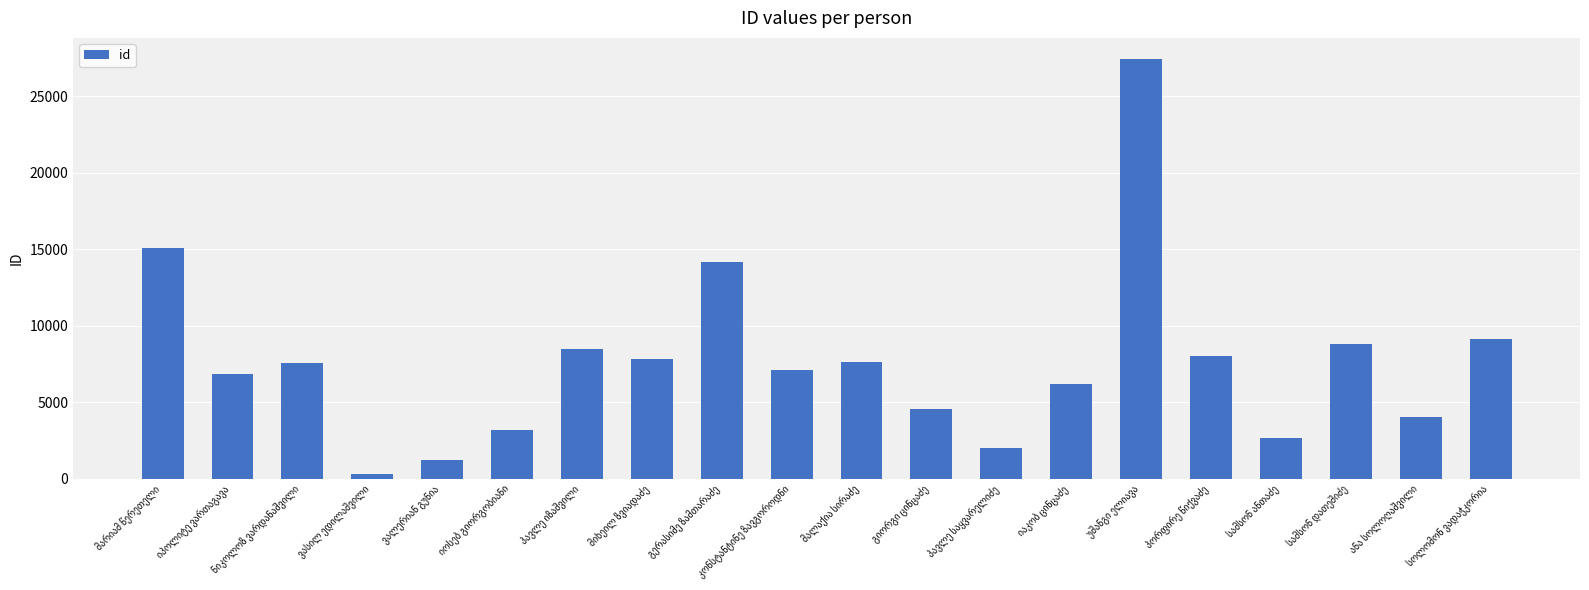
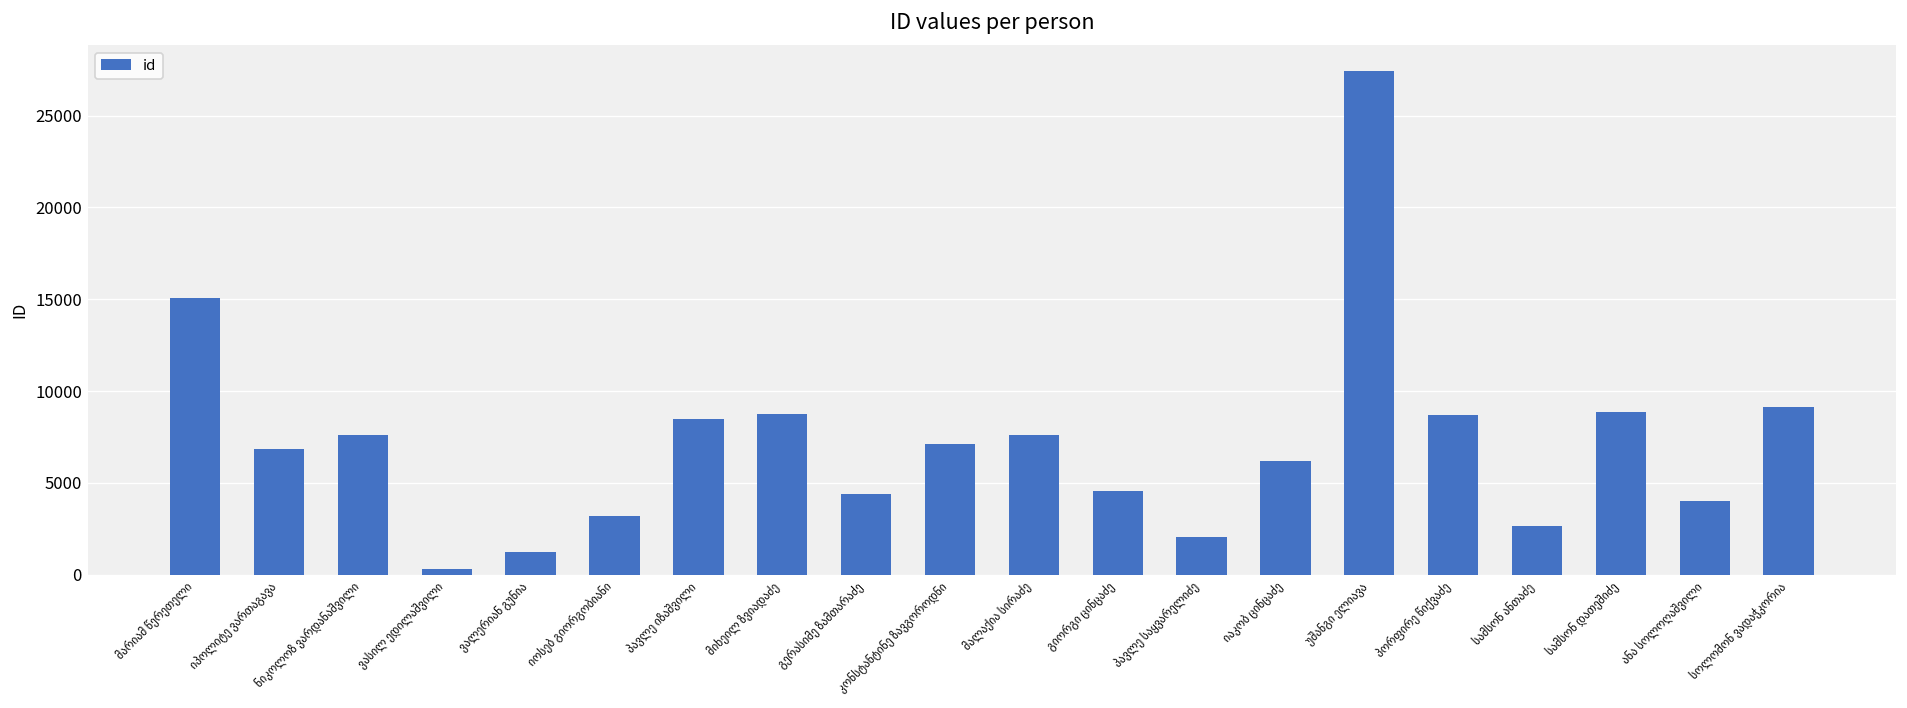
  {
    "მარიამ წერეთელი": 15100,
    "იპოლიტე ვართაგავა": 6900,
    "ნიკოლოზ ვარდანაშვილი": 7600,
    "ვასილ ედილაშვილი": 300,
    "ვალერიან გუნია": 1200,
    "იოსებ გიორგობიანი": 3200,
    "პავლე იზაშვილი": 8500,
-   "მიხეილ ზვიადაძე": 7800,
-   "გერასიმე ზამთარაძე": 14200,
+   "მიხეილ ზვიადაძე": 8800,
+   "გერასიმე ზამთარაძე": 4400,
    "კონსტანტინე ზავგოროდნი": 7100,
    "მალაქია სირაძე": 7600,
    "გიორგი ცინცაძე": 4600,
    "პავლე საყვარელიძე": 2000,
    "იაკობ ცინცაძე": 6200,
    "უშანგი ელიავა": 27400,
-   "პორფირე წიქვაძე": 8100,
+   "პორფირე წიქვაძე": 8700,
    "სამსონ ანთაძე": 2700,
    "სამსონ დათეშიძე": 8800,
    "ანა სოლოღაშვილი": 4000,
    "სოლომონ ვადაჭკორია": 9100
  }
